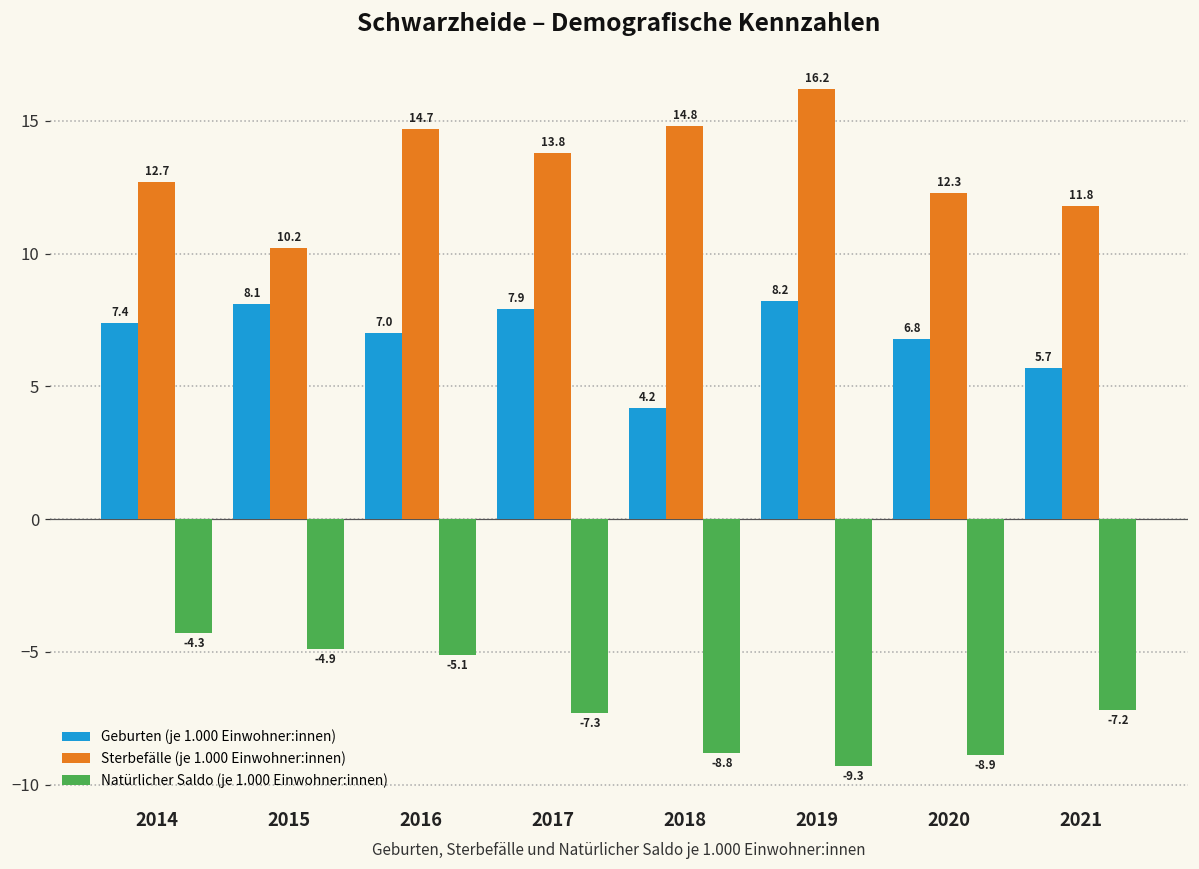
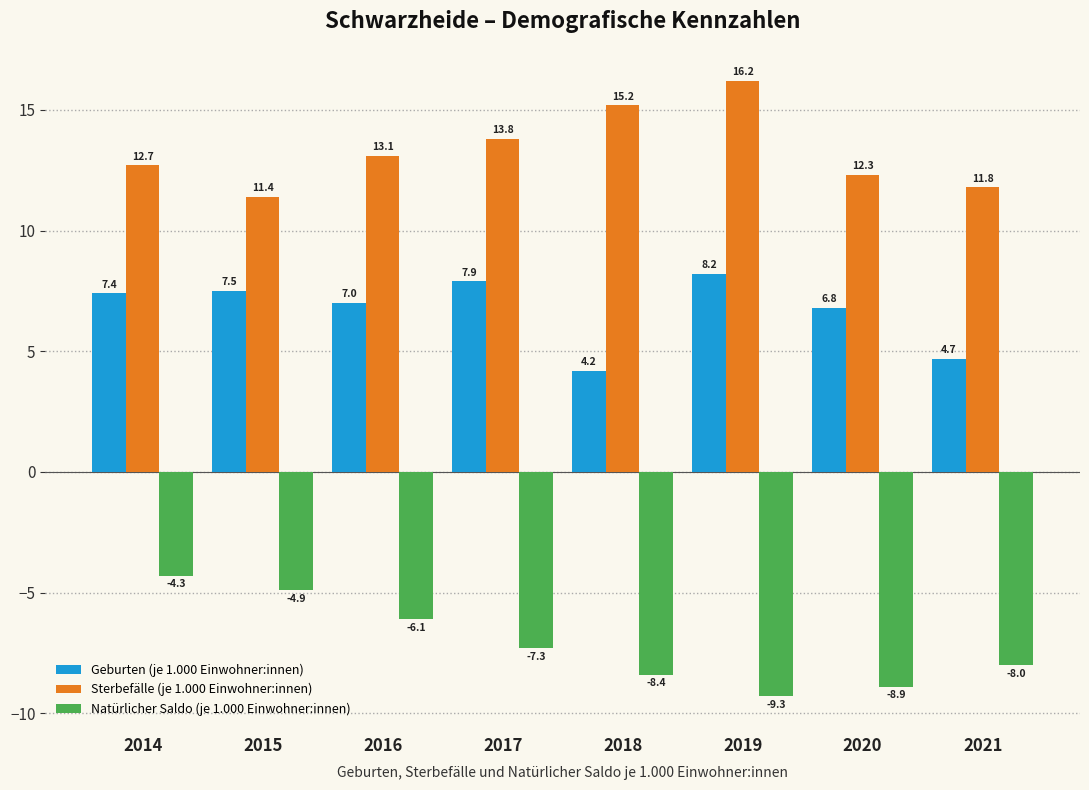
  {
    "Geburten (je 1.000 Einwohner:innen)": {
      "2014": 7.4,
-     "2015": 8.1,
+     "2015": 7.5,
      "2016": 7.0,
      "2017": 7.9,
      "2018": 4.2,
      "2019": 8.2,
      "2020": 6.8,
-     "2021": 5.7
+     "2021": 4.7
    },
    "Sterbefälle (je 1.000 Einwohner:innen)": {
      "2014": 12.7,
-     "2015": 10.2,
-     "2016": 14.7,
+     "2015": 11.4,
+     "2016": 13.1,
      "2017": 13.8,
-     "2018": 14.8,
+     "2018": 15.2,
      "2019": 16.2,
      "2020": 12.3,
      "2021": 11.8
    },
    "Natürlicher Saldo (je 1.000 Einwohner:innen)": {
      "2014": -4.3,
      "2015": -4.9,
-     "2016": -5.1,
+     "2016": -6.1,
      "2017": -7.3,
-     "2018": -8.8,
+     "2018": -8.4,
      "2019": -9.3,
      "2020": -8.9,
-     "2021": -7.2
+     "2021": -8.0
    }
  }
